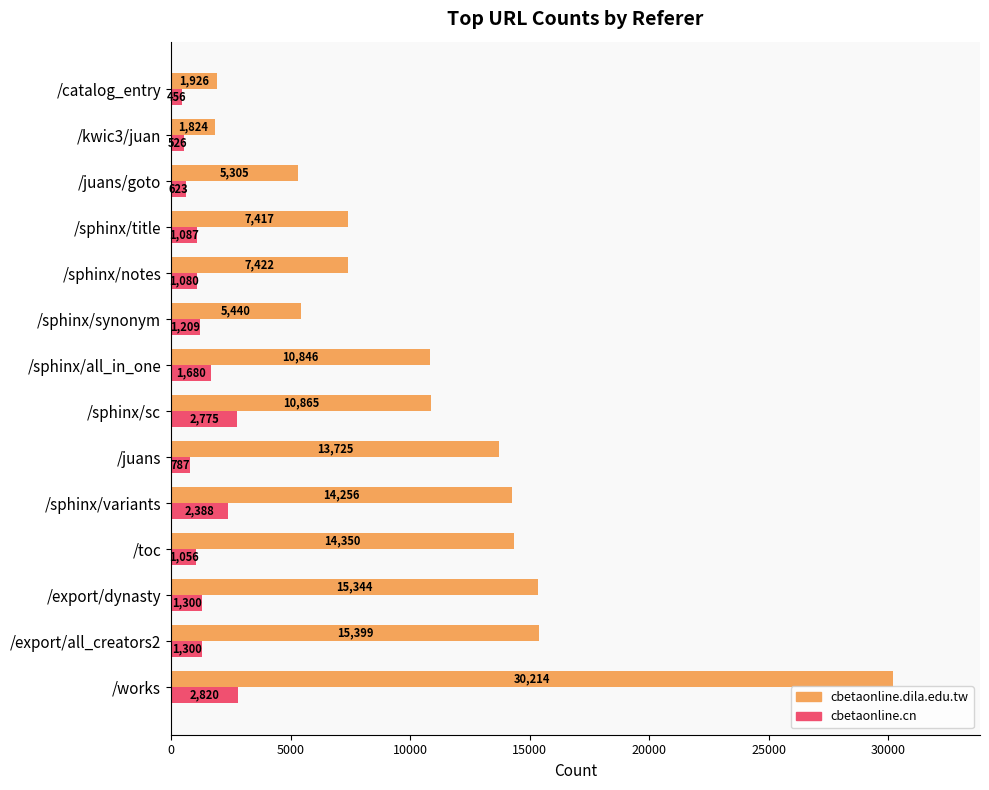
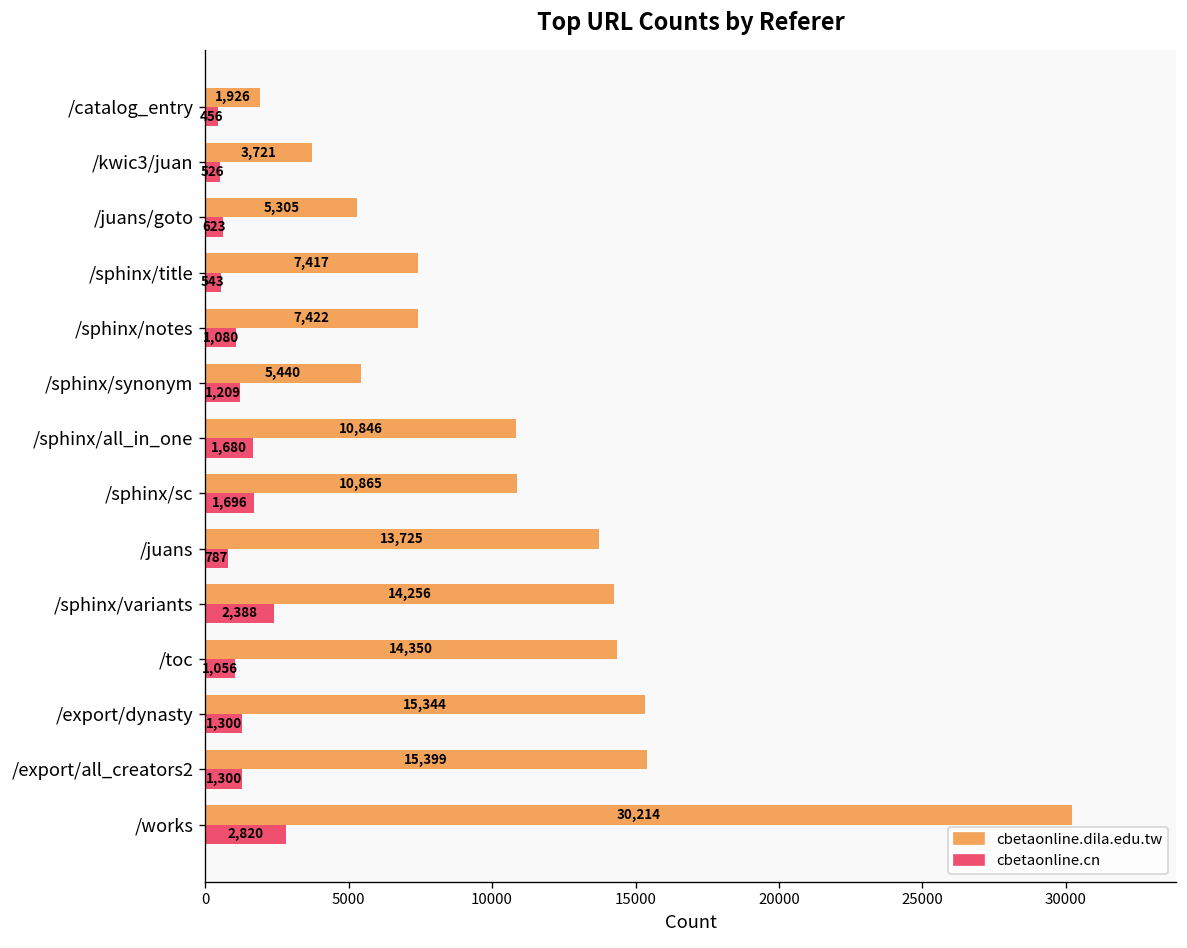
  {
    "cbetaonline.dila.edu.tw": {
      "/catalog_entry": "1,926",
-     "/kwic3/juan": "1,824",
+     "/kwic3/juan": "3,721",
      "/juans/goto": "5,305",
      "/sphinx/title": "7,417",
      "/sphinx/notes": "7,422",
      "/sphinx/synonym": "5,440",
      "/sphinx/all_in_one": "10,846",
      "/sphinx/sc": "10,865",
      "/juans": "13,725",
      "/sphinx/variants": "14,256",
      "/toc": "14,350",
      "/export/dynasty": "15,344",
      "/export/all_creators2": "15,399",
      "/works": "30,214"
    },
    "cbetaonline.cn": {
      "/catalog_entry": "456",
      "/kwic3/juan": "526",
      "/juans/goto": "623",
-     "/sphinx/title": "1,087",
+     "/sphinx/title": "543",
      "/sphinx/notes": "1,080",
      "/sphinx/synonym": "1,209",
      "/sphinx/all_in_one": "1,680",
-     "/sphinx/sc": "2,775",
+     "/sphinx/sc": "1,696",
      "/juans": "787",
      "/sphinx/variants": "2,388",
      "/toc": "1,056",
      "/export/dynasty": "1,300",
      "/export/all_creators2": "1,300",
      "/works": "2,820"
    }
  }
